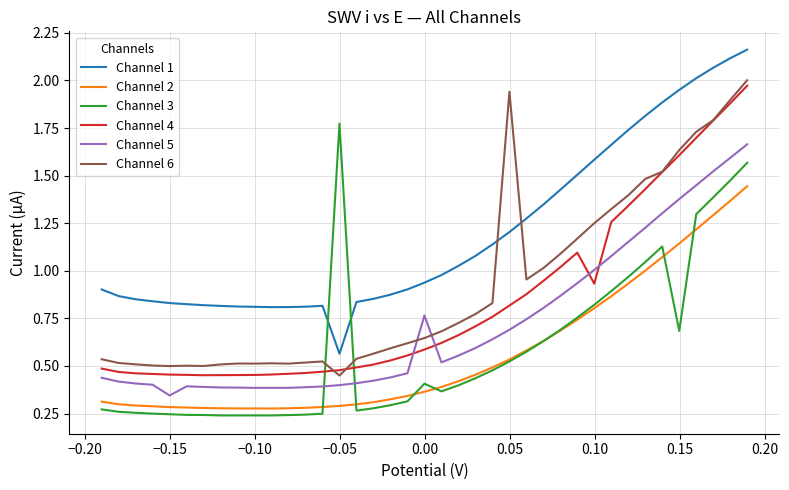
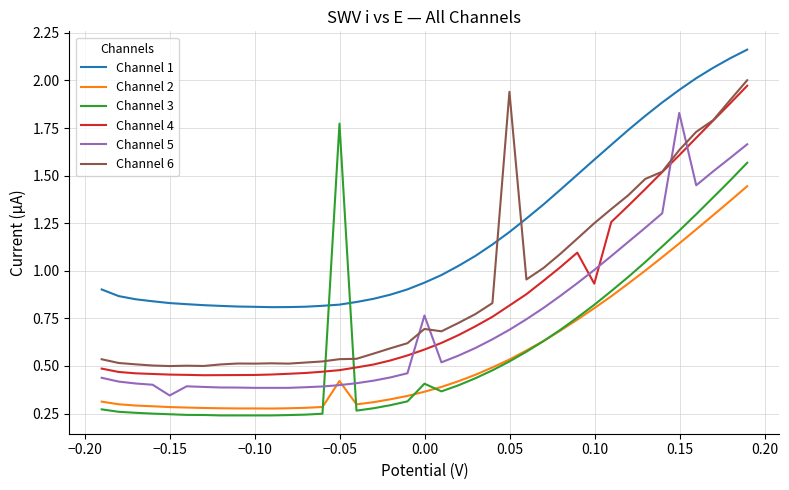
  {
    "Channel 1": {
      "−0.15": 0.83,
      "−0.10": 0.81,
-     "−0.05": 0.56,
+     "−0.05": 0.82,
      "0.00": 0.94,
      "0.05": 1.20,
      "0.10": 1.58,
      "0.15": 1.95
    },
    "Channel 2": {
      "−0.15": 0.28,
      "−0.10": 0.28,
-     "−0.05": 0.29,
+     "−0.05": 0.42,
      "0.00": 0.36,
      "0.10": 0.80,
      "0.15": 1.14
    },
    "Channel 3": {
      "−0.15": 0.25,
      "−0.10": 0.24,
      "−0.05": 1.77,
      "0.00": 0.41,
      "0.10": 0.82,
-     "0.15": 0.68
+     "0.15": 1.21
    },
    "Channel 4": {
      "−0.15": 0.45,
      "−0.10": 0.45,
      "−0.05": 0.48,
      "0.00": 0.59,
      "0.05": 0.82,
      "0.10": 0.93,
      "0.15": 1.61
    },
    "Channel 5": {
      "−0.15": 0.34,
      "−0.10": 0.39,
      "−0.05": 0.40,
      "0.00": 0.77,
      "0.05": 0.69,
      "0.10": 1.00,
-     "0.15": 1.38
+     "0.15": 1.83
    },
    "Channel 6": {
      "−0.15": 0.50,
      "−0.10": 0.51,
-     "−0.05": 0.45,
-     "0.00": 0.65,
+     "−0.05": 0.54,
+     "0.00": 0.69,
      "0.05": 1.94,
      "0.10": 1.25,
      "0.15": 1.63
    }
  }
